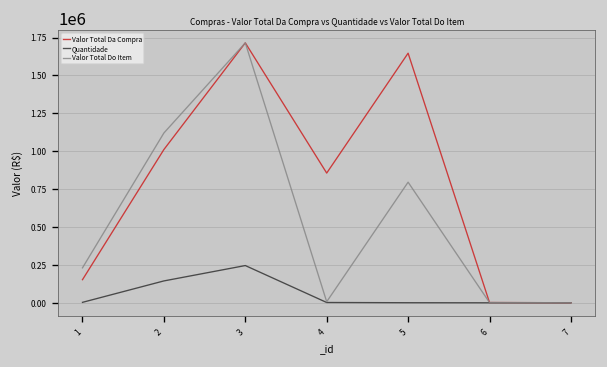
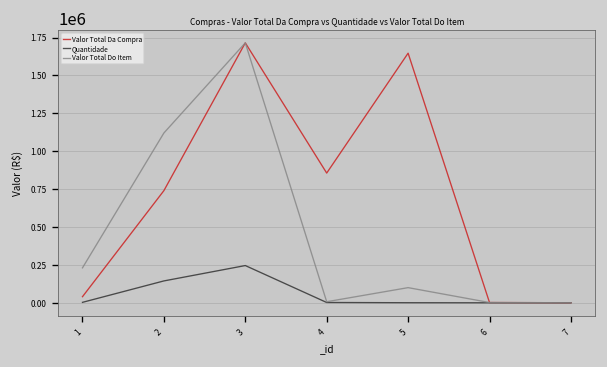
  {
    "Valor Total Da Compra": {
-     "1": 150000,
-     "2": 1010000,
+     "1": 40000,
+     "2": 740000,
      "4": 860000,
      "5": 1650000
    },
    "Quantidade": {
      "1": 0,
      "2": 140000,
      "3": 250000,
      "5": 0
    },
    "Valor Total Do Item": {
      "1": 230000,
      "2": 1120000,
-     "5": 800000
+     "5": 100000
    }
  }
